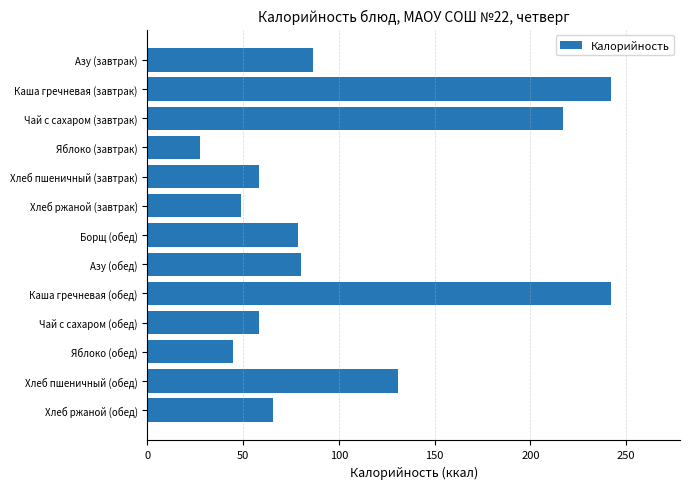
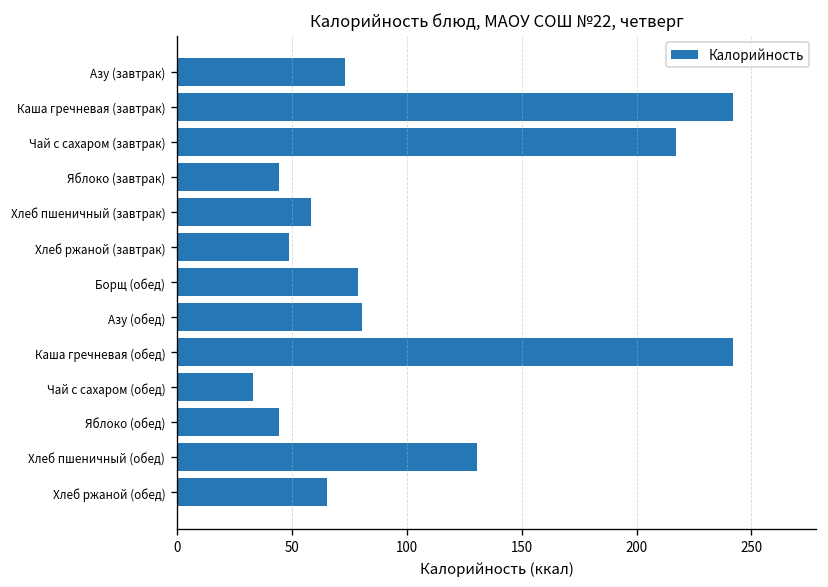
  {
-   "Азу (завтрак)": 86,
+   "Азу (завтрак)": 73,
    "Каша гречневая (завтрак)": 242,
    "Чай с сахаром (завтрак)": 217,
-   "Яблоко (завтрак)": 28,
+   "Яблоко (завтрак)": 44,
    "Хлеб пшеничный (завтрак)": 58,
    "Хлеб ржаной (завтрак)": 49,
    "Борщ (обед)": 79,
    "Азу (обед)": 80,
    "Каша гречневая (обед)": 242,
-   "Чай с сахаром (обед)": 58,
+   "Чай с сахаром (обед)": 33,
    "Яблоко (обед)": 44,
    "Хлеб пшеничный (обед)": 131,
    "Хлеб ржаной (обед)": 65
  }
